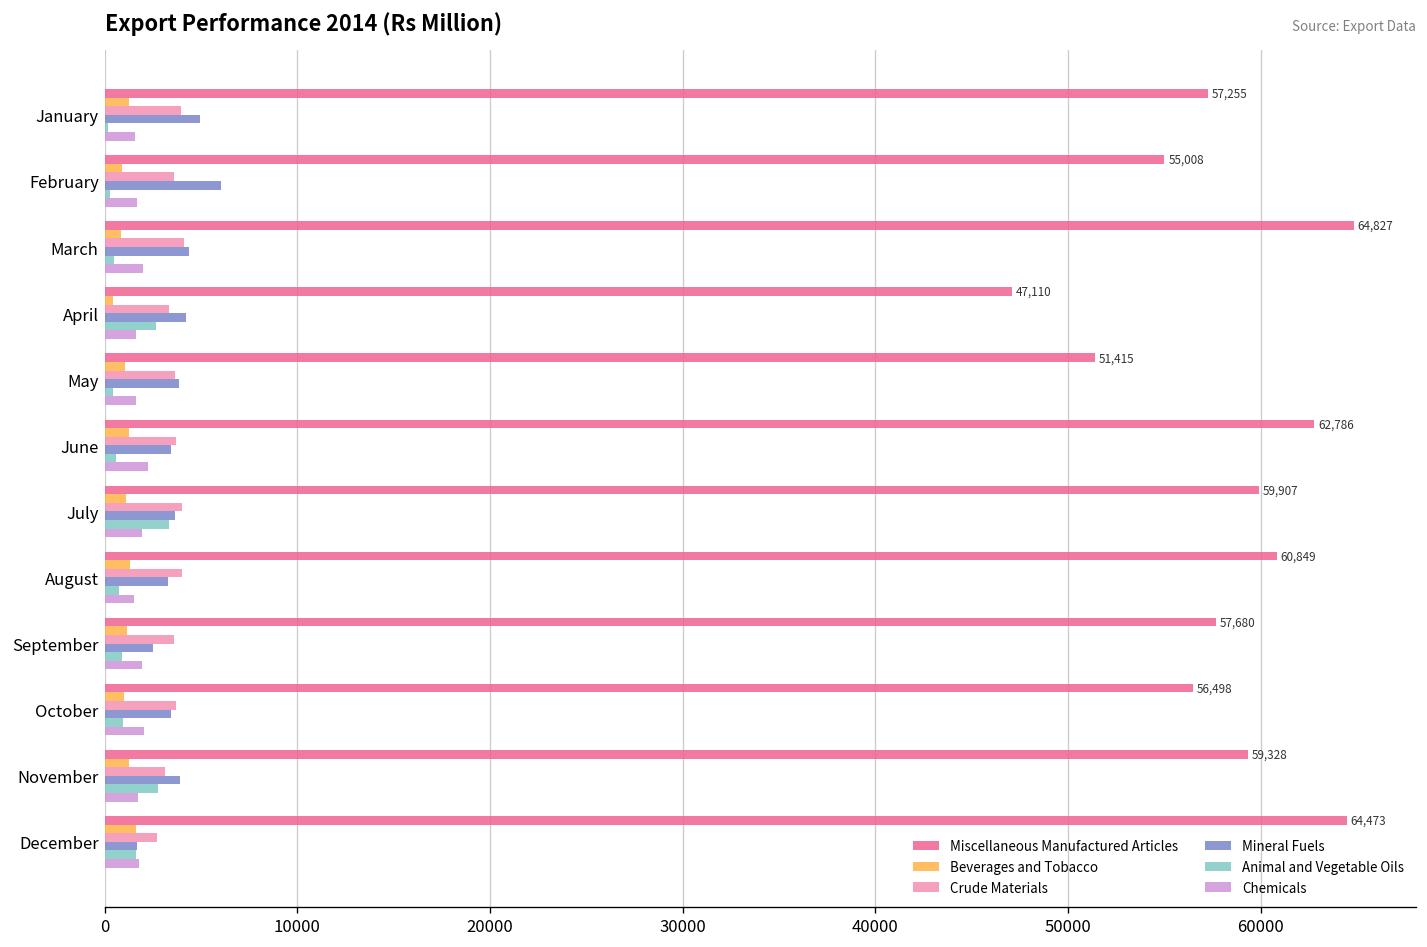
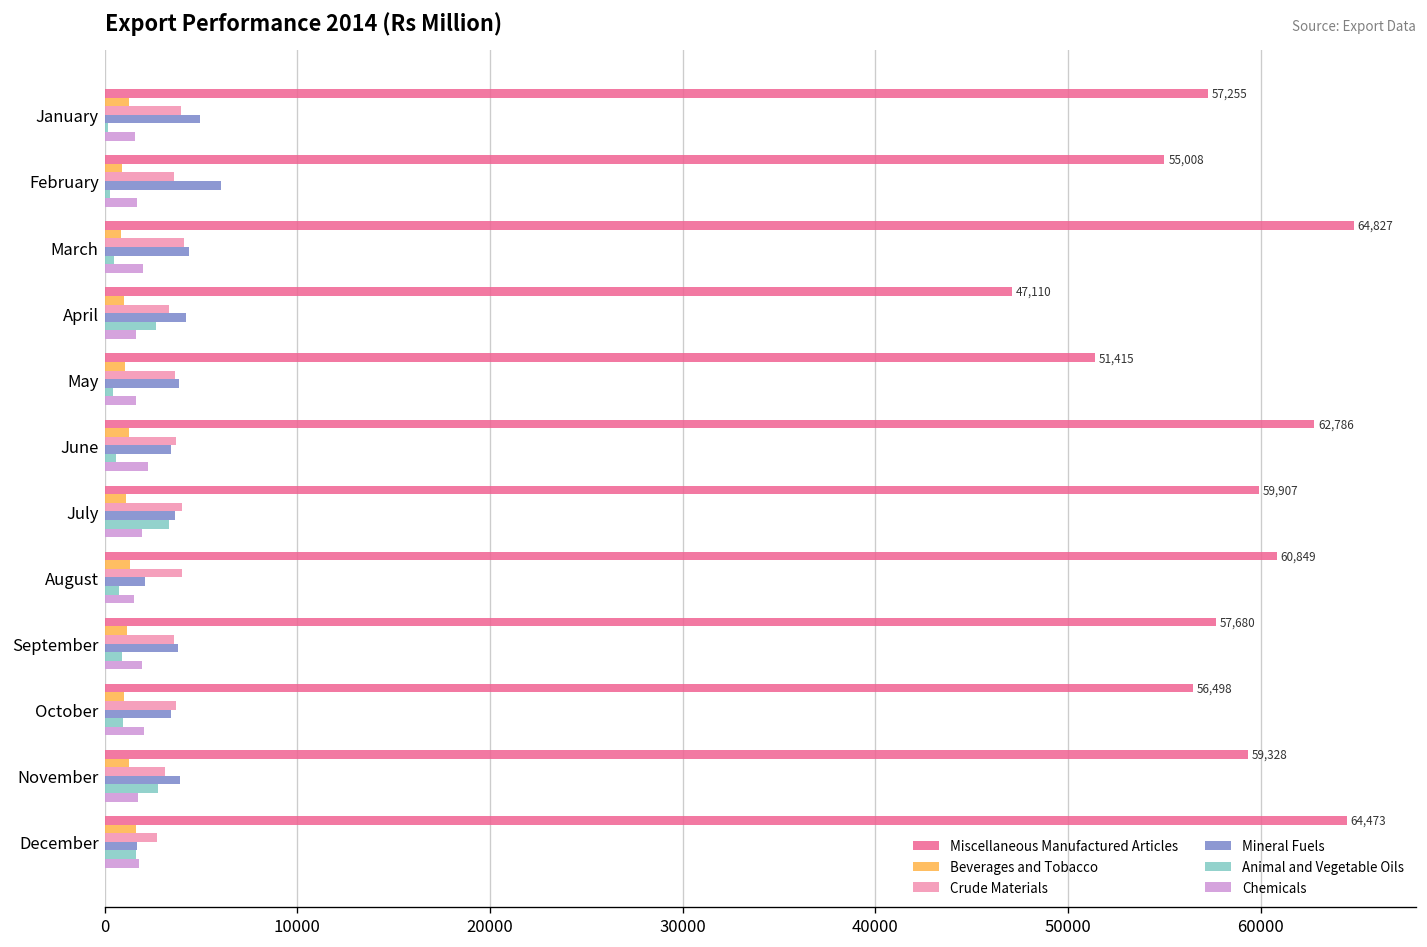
  {
    "Beverages and Tobacco": {
      "January": 1300,
      "February": 900,
      "March": 800,
-     "April": 400,
+     "April": 1000,
      "May": 1100,
      "June": 1300,
      "July": 1100,
      "August": 1300,
      "September": 1200,
      "October": 1000,
      "November": 1300,
      "December": 1600
    },
    "Mineral Fuels": {
      "January": 5000,
      "February": 6000,
      "March": 4400,
      "April": 4200,
      "May": 3900,
      "June": 3400,
      "July": 3700,
-     "August": 3300,
-     "September": 2500,
+     "August": 2100,
+     "September": 3800,
      "October": 3500,
      "November": 3900,
      "December": 1700
    },
    "Animal and Vegetable Oils": {
      "January": 200,
      "February": 300,
      "March": 500,
      "April": 2700,
      "May": 500,
      "June": 600,
      "July": 3300,
      "August": 700,
      "September": 900,
      "October": 1000,
      "November": 2800,
      "December": 1600
    }
  }
